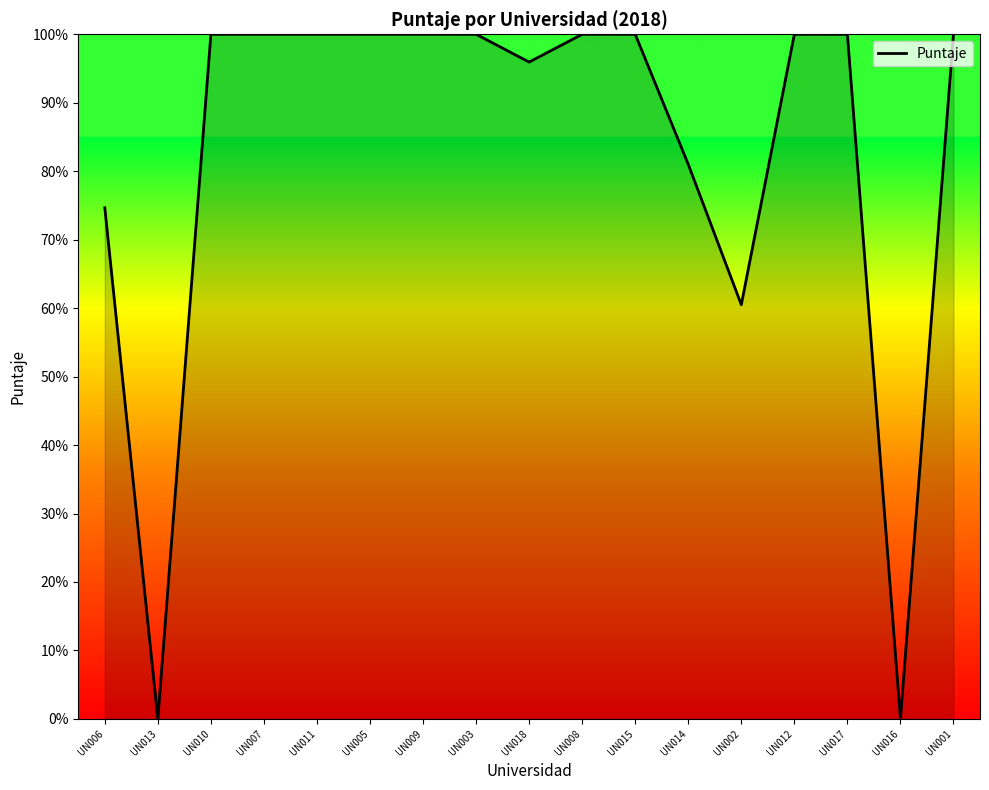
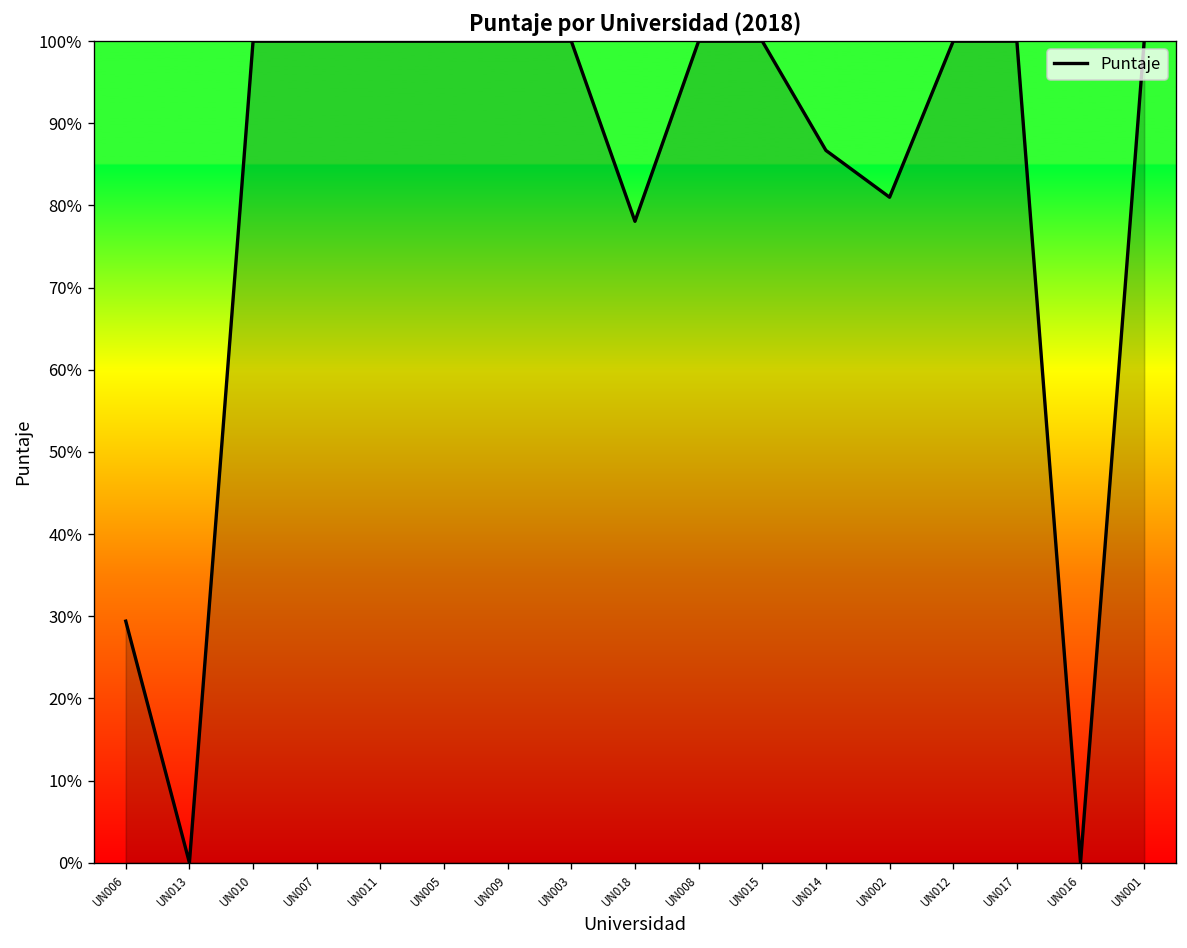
  {
-   "UN006": "75%",
+   "UN006": "29%",
    "UN013": "0%",
    "UN010": "100%",
    "UN007": "100%",
    "UN011": "100%",
    "UN005": "100%",
    "UN009": "100%",
    "UN003": "100%",
-   "UN018": "96%",
+   "UN018": "78%",
    "UN008": "100%",
    "UN015": "100%",
-   "UN014": "81%",
-   "UN002": "61%",
+   "UN014": "87%",
+   "UN002": "81%",
    "UN012": "100%",
    "UN017": "100%",
    "UN016": "0%",
    "UN001": "100%"
  }
